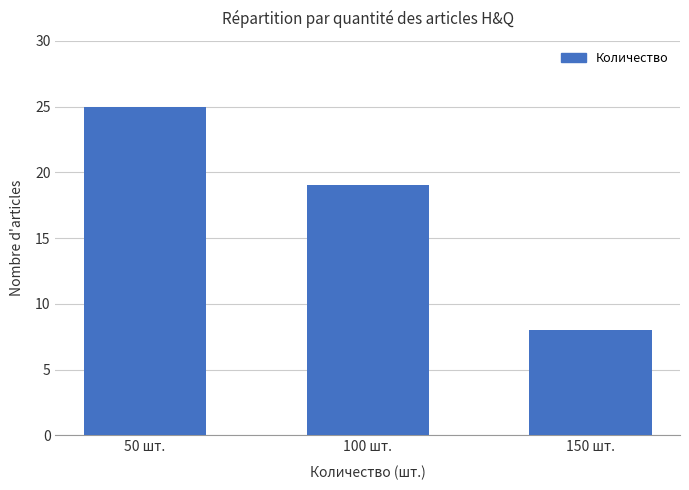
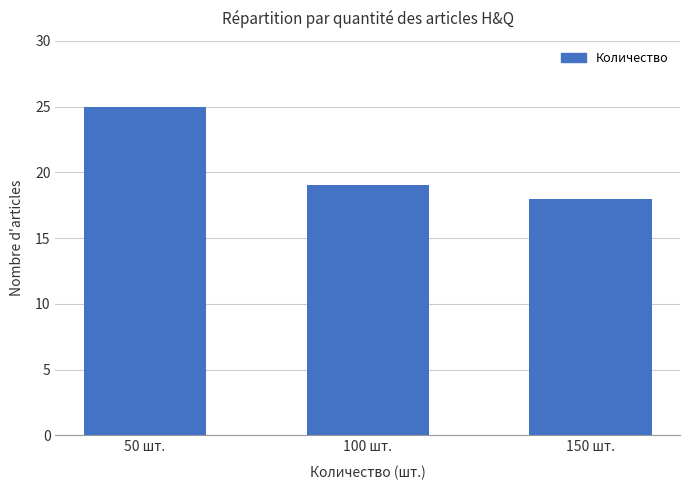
  {
    "50 шт.": 25,
    "100 шт.": 19,
-   "150 шт.": 8
+   "150 шт.": 18
  }
